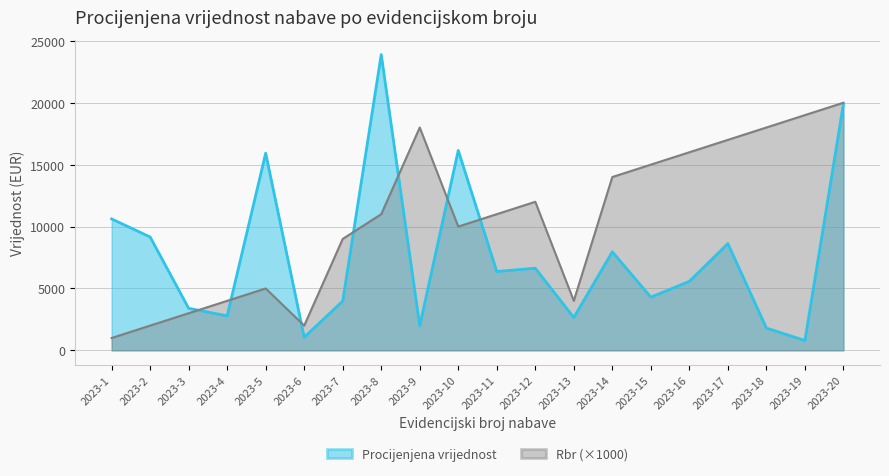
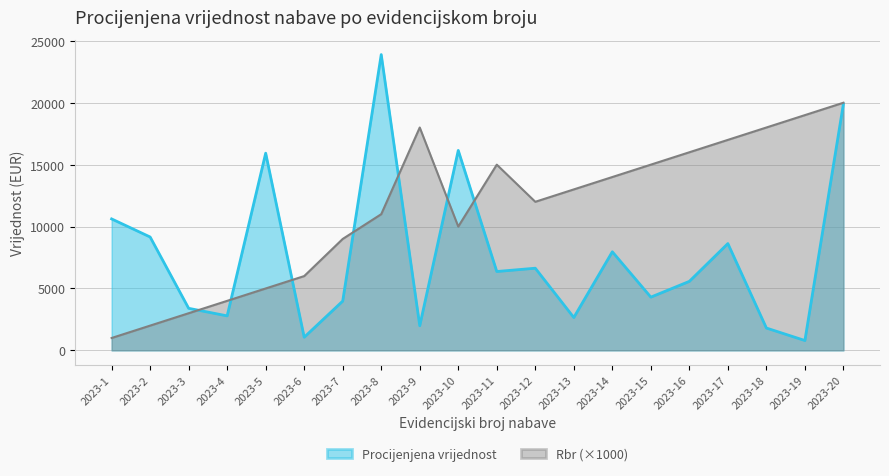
  {
    "Procijenjena vrijednost": {
      "2023-1": 10600,
      "2023-2": 9200,
      "2023-3": 3400,
      "2023-4": 2800,
      "2023-5": 15900,
      "2023-6": 1100,
      "2023-7": 4000,
      "2023-8": 23900,
      "2023-9": 2000,
      "2023-10": 16100,
      "2023-11": 6400,
      "2023-12": 6600,
      "2023-13": 2700,
      "2023-14": 8000,
      "2023-15": 4300,
      "2023-16": 5600,
      "2023-17": 8600,
      "2023-18": 1800,
      "2023-19": 800
    },
    "Rbr (×1000)": {
      "2023-1": 1000,
      "2023-2": 2000,
      "2023-3": 3000,
      "2023-4": 4000,
      "2023-5": 5000,
-     "2023-6": 2000,
+     "2023-6": 6000,
      "2023-7": 9000,
      "2023-8": 11000,
      "2023-9": 18000,
      "2023-10": 10000,
-     "2023-11": 11000,
+     "2023-11": 15000,
      "2023-12": 12000,
-     "2023-13": 4000,
+     "2023-13": 13000,
      "2023-14": 14000,
      "2023-15": 15000,
      "2023-16": 16000,
      "2023-17": 17000,
      "2023-18": 18000,
      "2023-19": 19000
    }
  }
